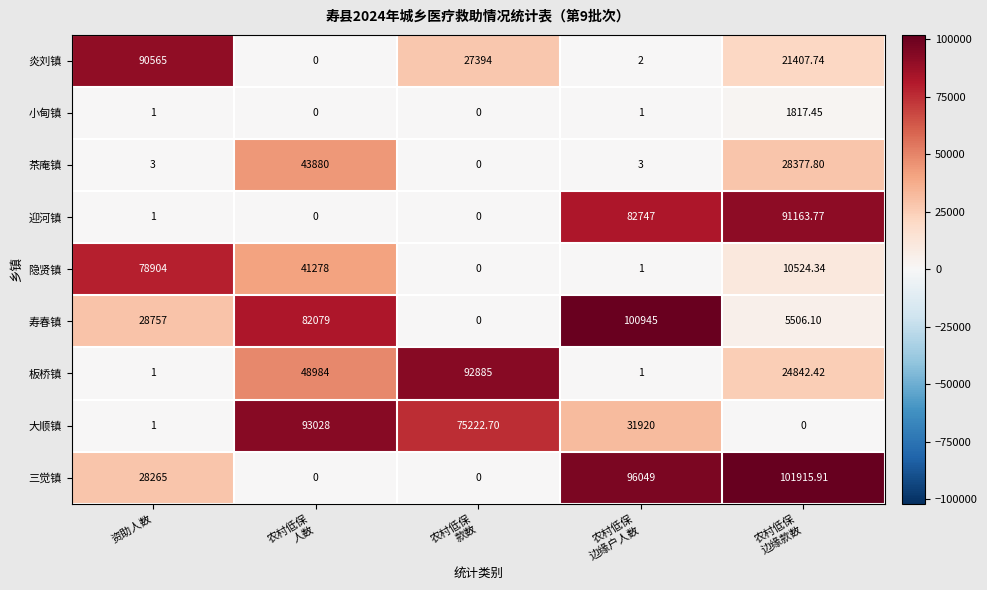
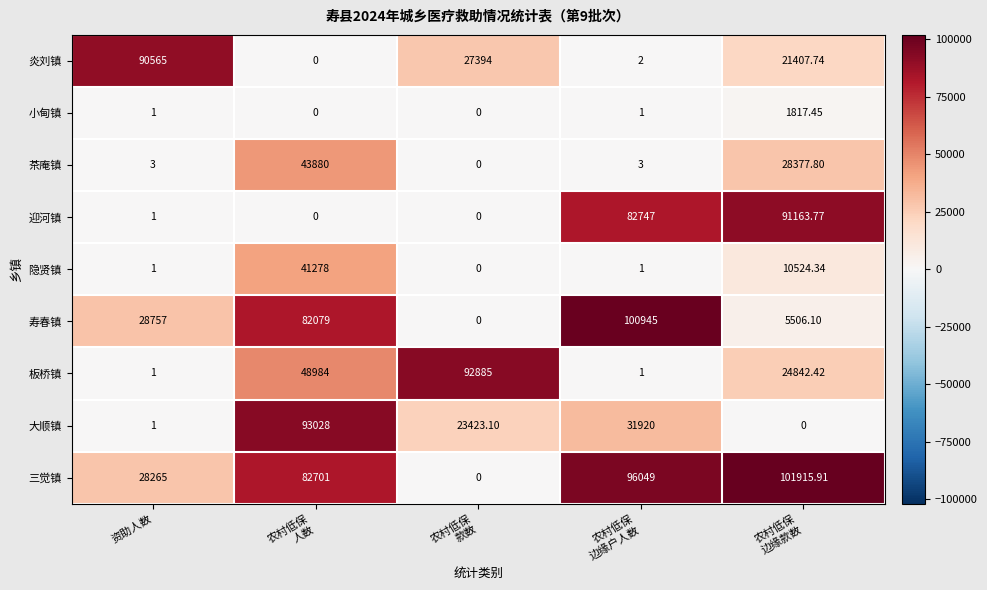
  {
    "炎刘镇": {
      "资助人数": 90565,
      "农村低保 人数": 0,
      "农村低保 款数": 27394,
      "农村低保 边缘户人数": 2,
      "农村低保 边缘款数": 21407.74
    },
    "小甸镇": {
      "资助人数": 1,
      "农村低保 人数": 0,
      "农村低保 款数": 0,
      "农村低保 边缘户人数": 1,
      "农村低保 边缘款数": 1817.45
    },
    "茶庵镇": {
      "资助人数": 3,
      "农村低保 人数": 43880,
      "农村低保 款数": 0,
      "农村低保 边缘户人数": 3,
      "农村低保 边缘款数": 28377.80
    },
    "迎河镇": {
      "资助人数": 1,
      "农村低保 人数": 0,
      "农村低保 款数": 0,
      "农村低保 边缘户人数": 82747,
      "农村低保 边缘款数": 91163.77
    },
    "隐贤镇": {
-     "资助人数": 78904,
+     "资助人数": 1,
      "农村低保 人数": 41278,
      "农村低保 款数": 0,
      "农村低保 边缘户人数": 1,
      "农村低保 边缘款数": 10524.34
    },
    "寿春镇": {
      "资助人数": 28757,
      "农村低保 人数": 82079,
      "农村低保 款数": 0,
      "农村低保 边缘户人数": 100945,
      "农村低保 边缘款数": 5506.10
    },
    "板桥镇": {
      "资助人数": 1,
      "农村低保 人数": 48984,
      "农村低保 款数": 92885,
      "农村低保 边缘户人数": 1,
      "农村低保 边缘款数": 24842.42
    },
    "大顺镇": {
      "资助人数": 1,
      "农村低保 人数": 93028,
-     "农村低保 款数": 75222.70,
+     "农村低保 款数": 23423.10,
      "农村低保 边缘户人数": 31920,
      "农村低保 边缘款数": 0
    },
    "三觉镇": {
      "资助人数": 28265,
-     "农村低保 人数": 0,
+     "农村低保 人数": 82701,
      "农村低保 款数": 0,
      "农村低保 边缘户人数": 96049,
      "农村低保 边缘款数": 101915.91
    }
  }
